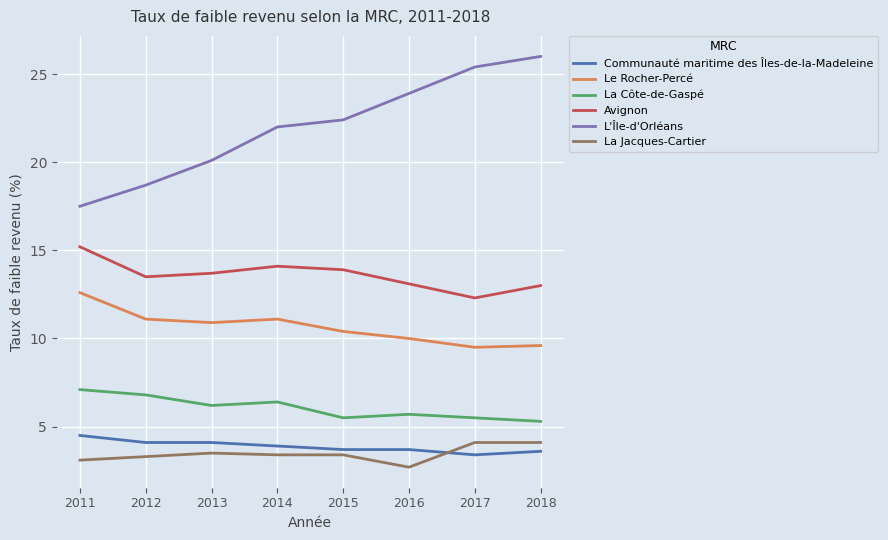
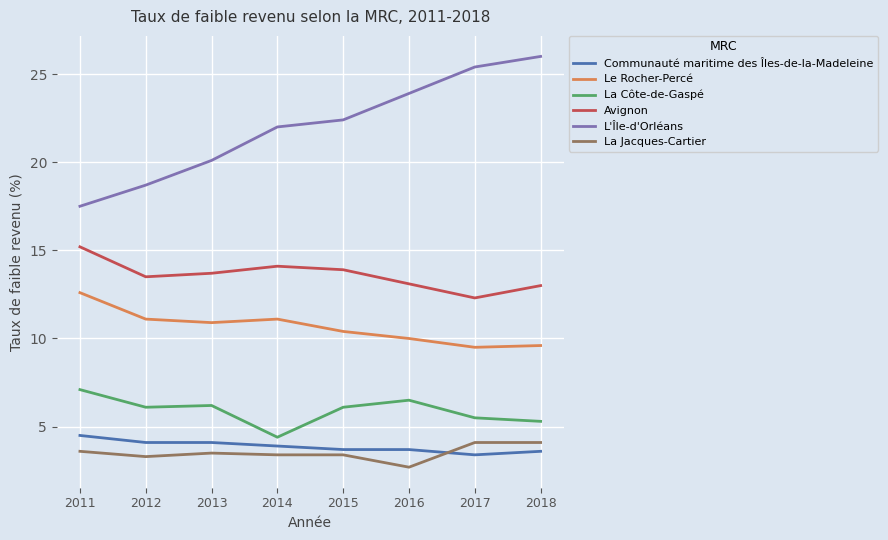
  {
    "La Côte-de-Gaspé": {
      "2011": 7.1,
-     "2012": 6.8,
+     "2012": 6.1,
      "2013": 6.2,
-     "2014": 6.4,
-     "2015": 5.5,
-     "2016": 5.7,
+     "2014": 4.4,
+     "2015": 6.1,
+     "2016": 6.5,
      "2017": 5.5,
      "2018": 5.3
    },
    "La Jacques-Cartier": {
-     "2011": 3.1,
+     "2011": 3.6,
      "2012": 3.3,
      "2013": 3.5,
      "2014": 3.4,
      "2015": 3.4,
      "2016": 2.7,
      "2017": 4.1,
      "2018": 4.1
    }
  }
